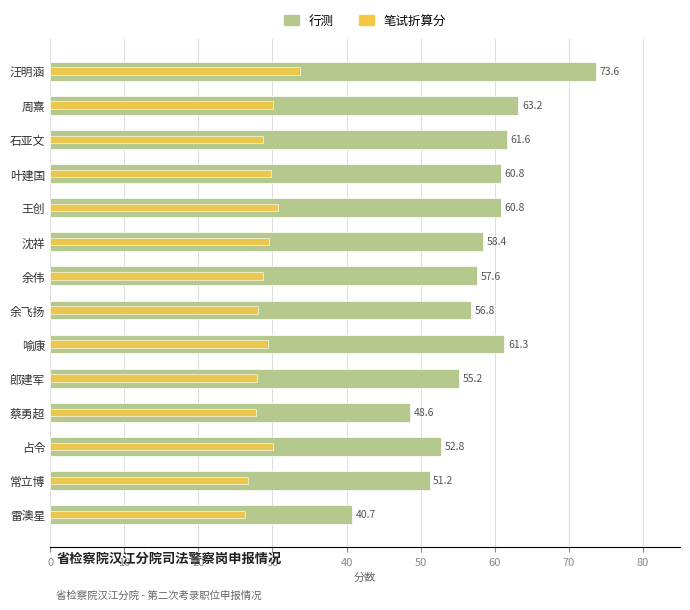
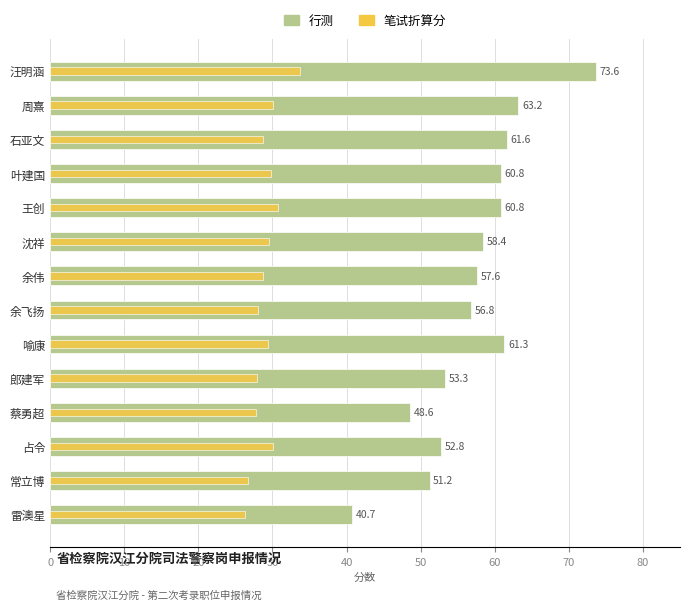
  {
    "行测": {
      "汪明涵": 73.6,
      "周熹": 63.2,
      "石亚文": 61.6,
      "叶建国": 60.8,
      "王创": 60.8,
      "沈祥": 58.4,
      "余伟": 57.6,
      "余飞扬": 56.8,
      "喻康": 61.3,
-     "郎建军": 55.2,
+     "郎建军": 53.3,
      "蔡勇超": 48.6,
      "占令": 52.8,
      "常立博": 51.2,
      "雷澳星": 40.7
    }
  }
